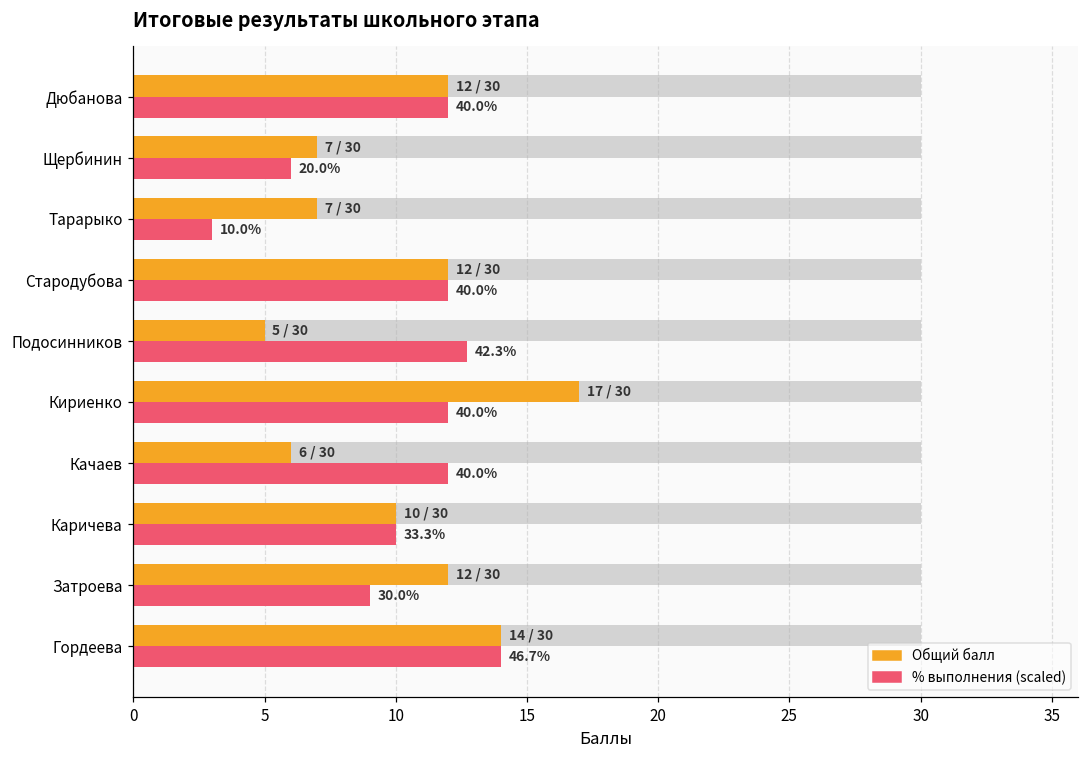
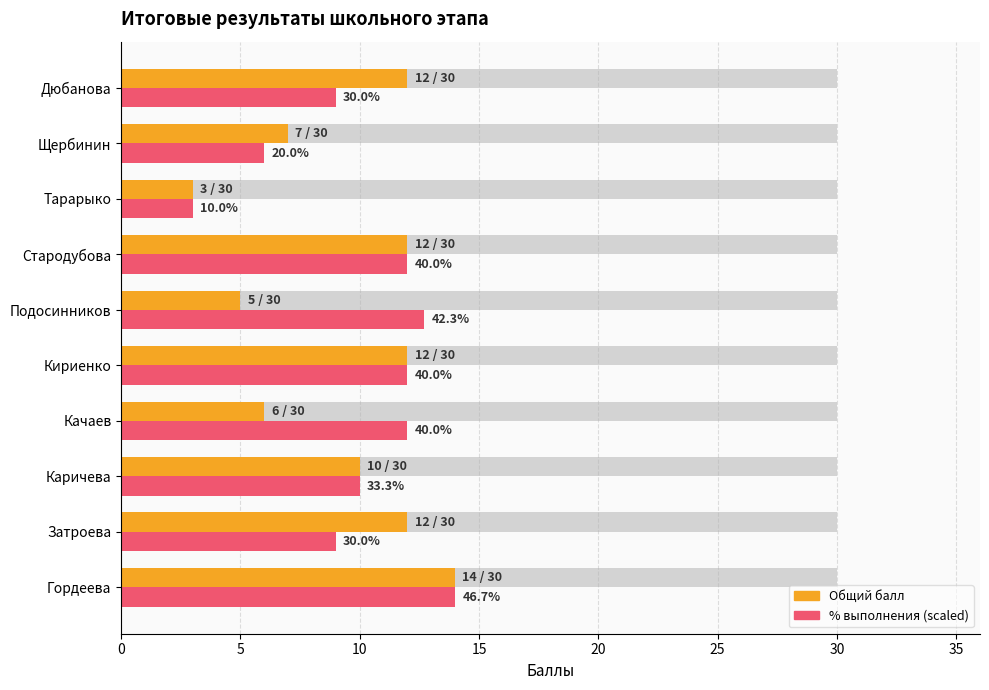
  {
    "Общий балл": {
-     "Тарарыко": "7",
-     "Кириенко": "17"
+     "Тарарыко": "3",
+     "Кириенко": "12"
    },
    "% выполнения (scaled)": {
-     "Дюбанова": "40.0%"
+     "Дюбанова": "30.0%"
    }
  }
